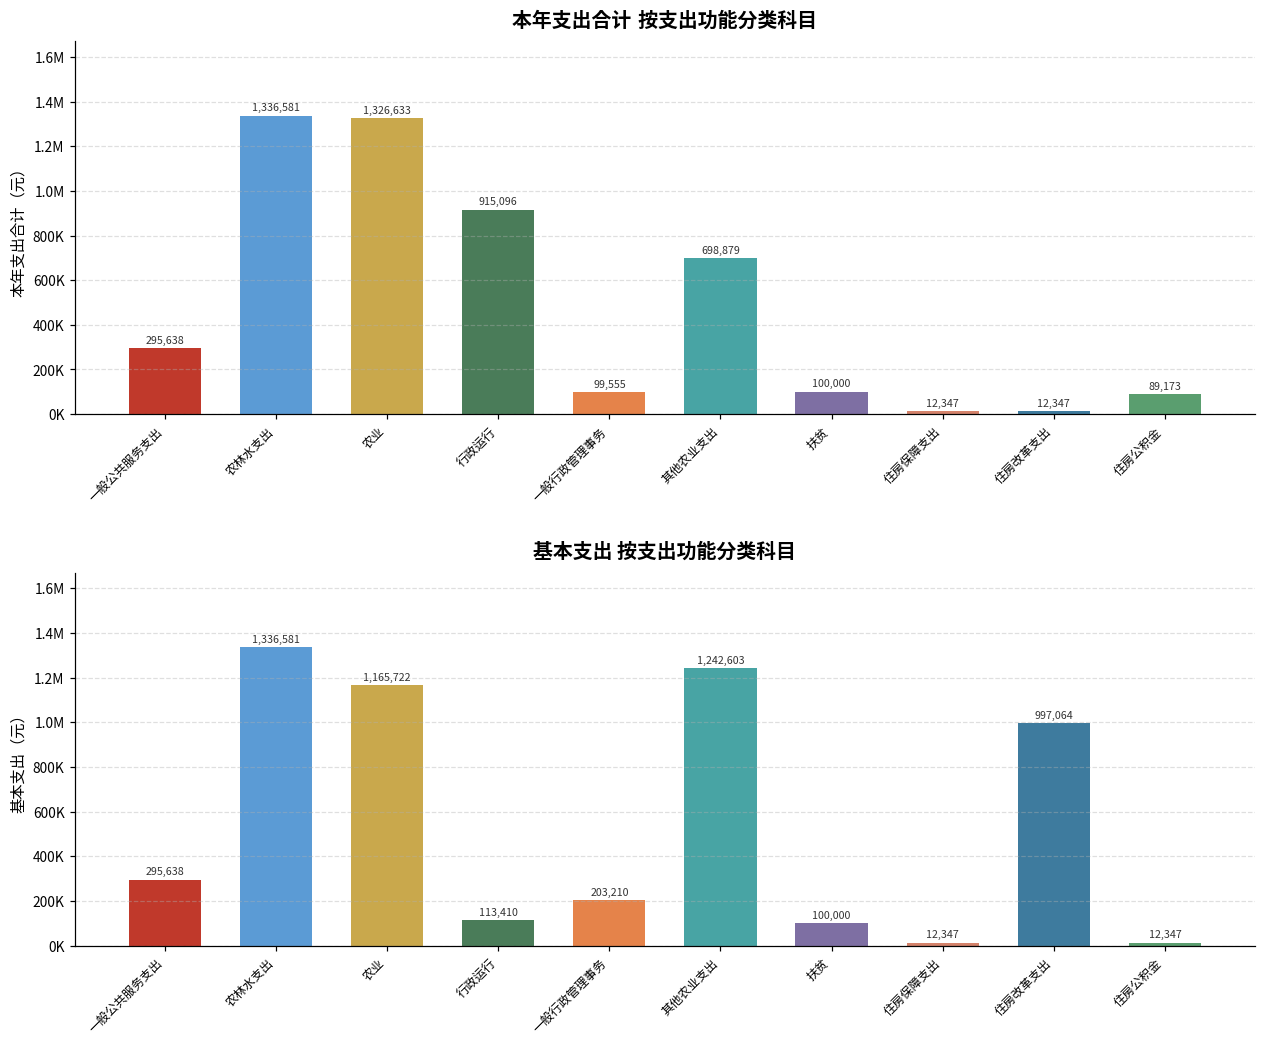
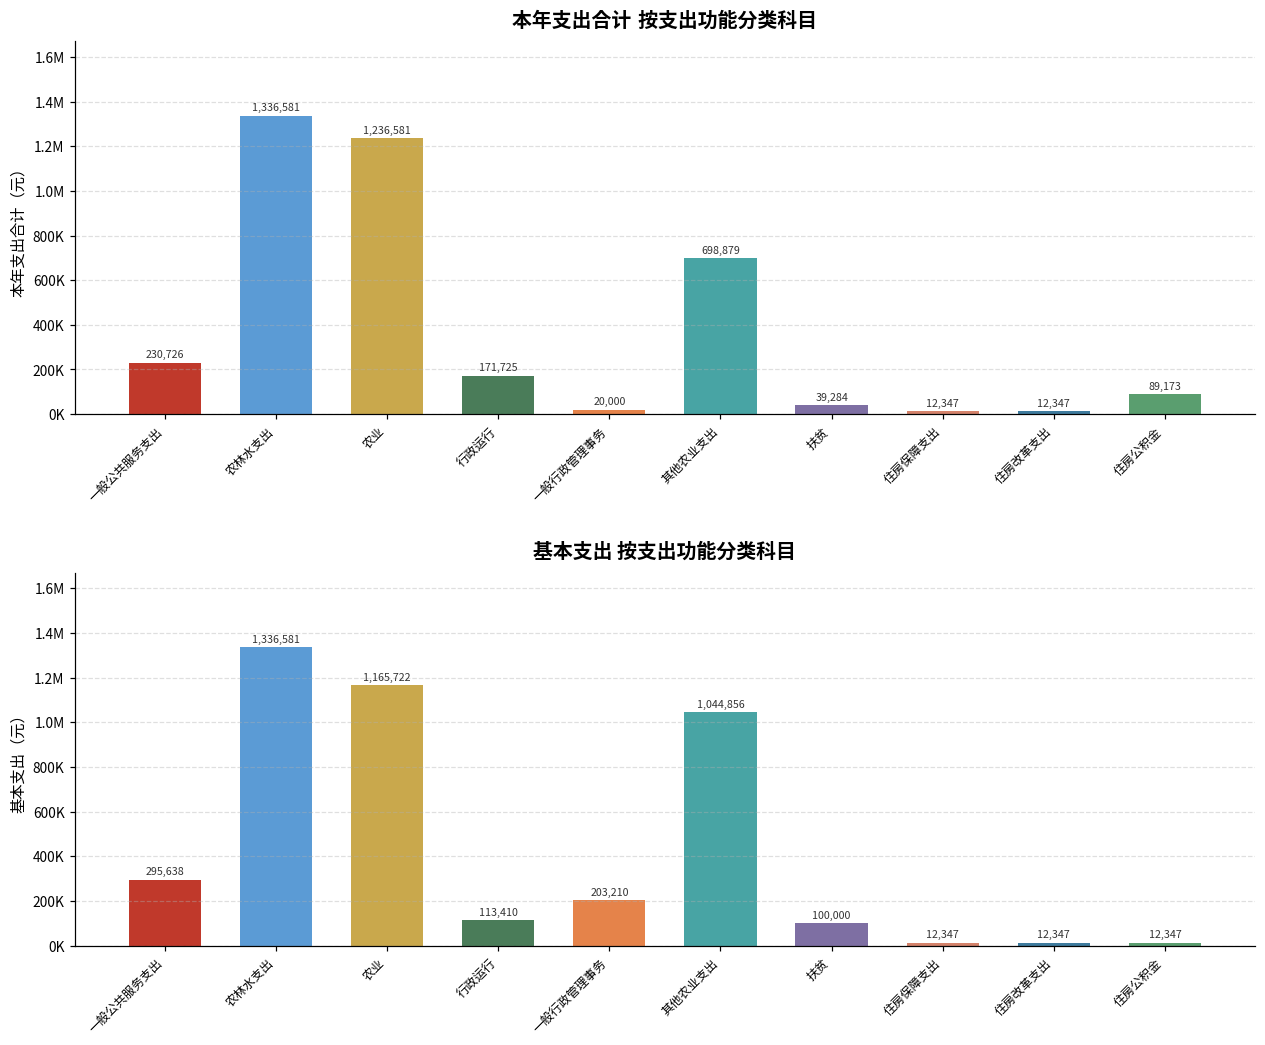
  {
    "本年支出合计 按支出功能分类科目": {
-     "一般公共服务支出": "295,638",
+     "一般公共服务支出": "230,726",
      "农林水支出": "1,336,581",
-     "农业": "1,326,633",
-     "行政运行": "915,096",
-     "一般行政管理事务": "99,555",
+     "农业": "1,236,581",
+     "行政运行": "171,725",
+     "一般行政管理事务": "20,000",
      "其他农业支出": "698,879",
-     "扶贫": "100,000",
+     "扶贫": "39,284",
      "住房保障支出": "12,347",
      "住房改革支出": "12,347",
      "住房公积金": "89,173"
    },
    "基本支出 按支出功能分类科目": {
      "一般公共服务支出": "295,638",
      "农林水支出": "1,336,581",
      "农业": "1,165,722",
      "行政运行": "113,410",
      "一般行政管理事务": "203,210",
-     "其他农业支出": "1,242,603",
+     "其他农业支出": "1,044,856",
      "扶贫": "100,000",
      "住房保障支出": "12,347",
-     "住房改革支出": "997,064",
+     "住房改革支出": "12,347",
      "住房公积金": "12,347"
    }
  }
